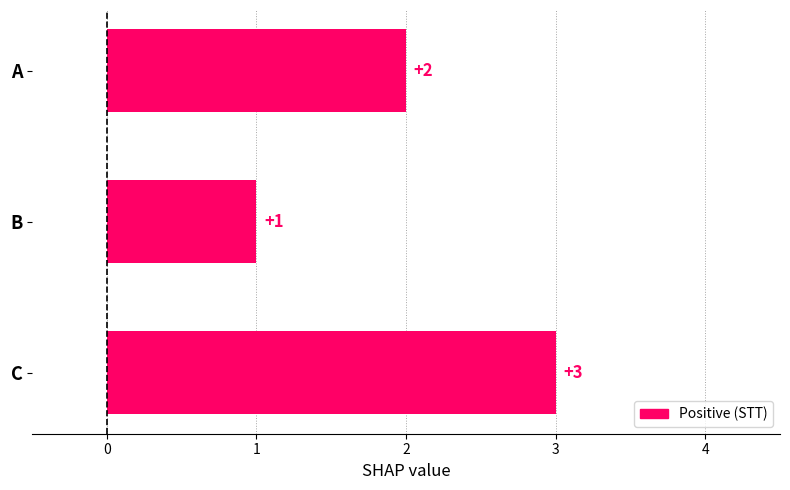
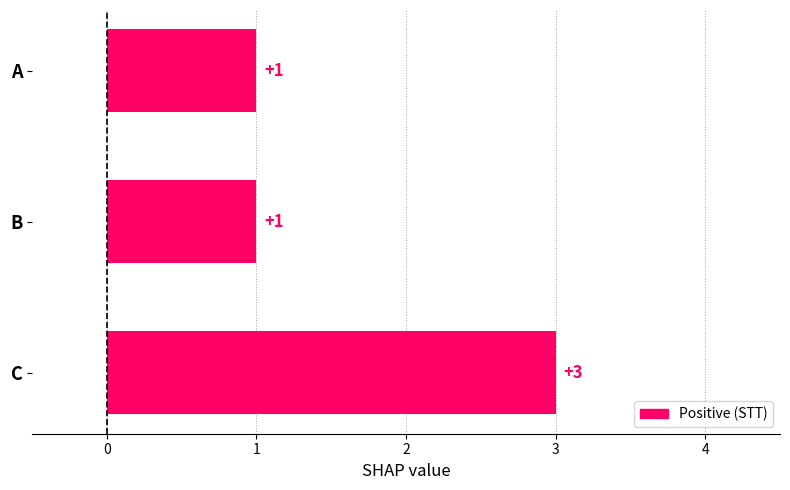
  {
-   "A": "+2",
+   "A": "+1",
    "B": "+1",
    "C": "+3"
  }
